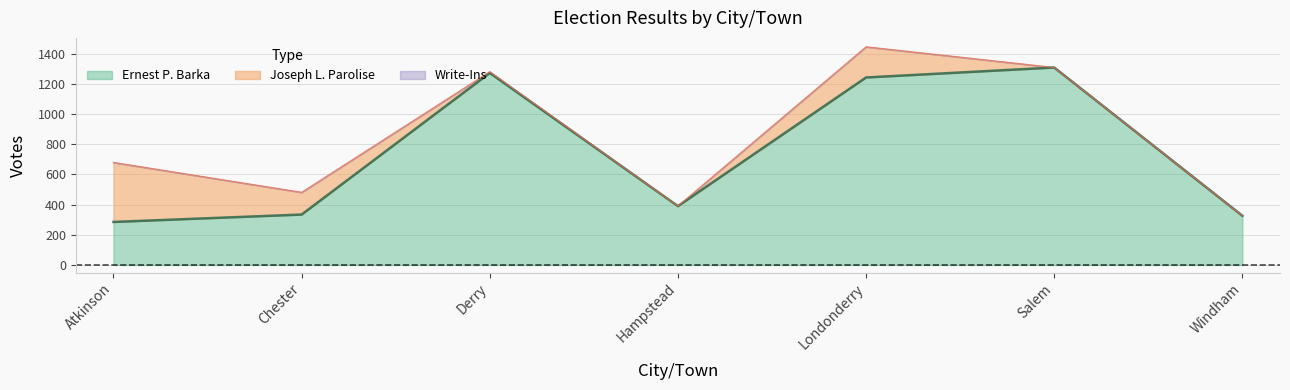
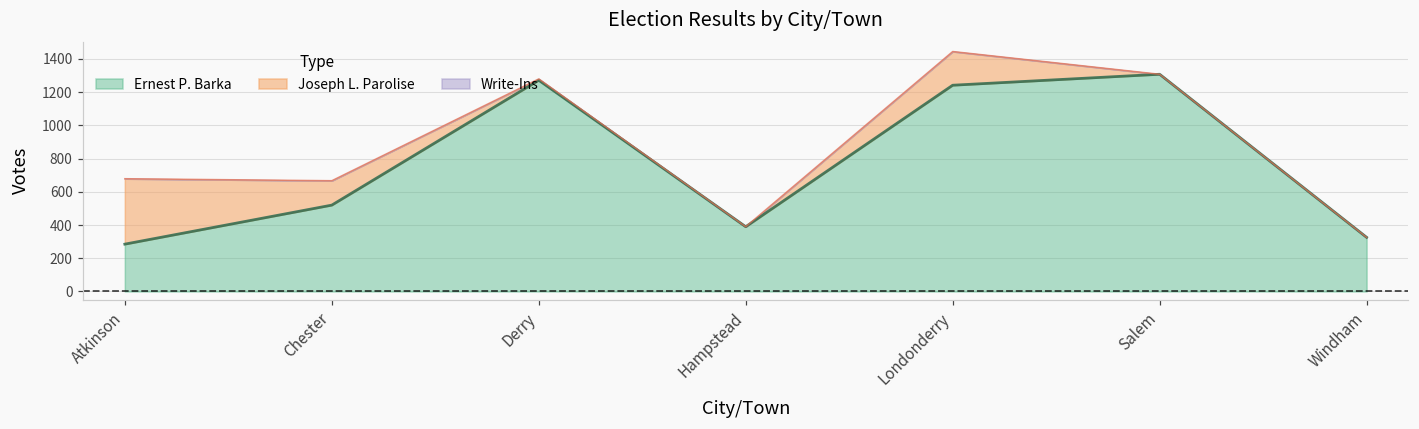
  {
    "Ernest P. Barka": {
      "Atkinson": 290,
-     "Chester": 330,
+     "Chester": 520,
      "Londonderry": 1240
    }
  }
